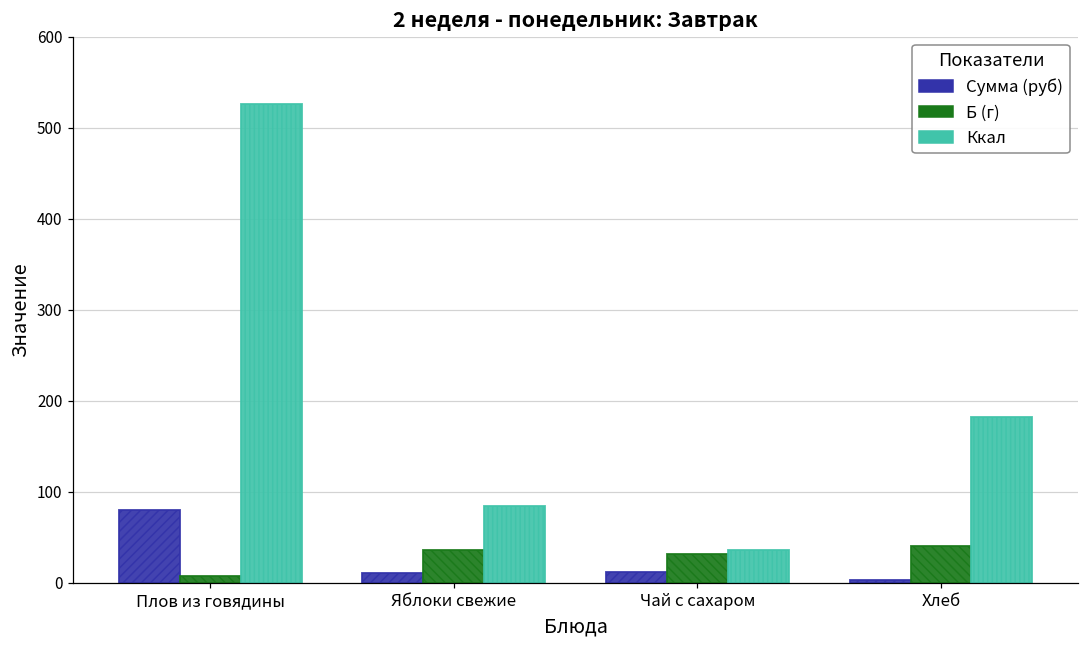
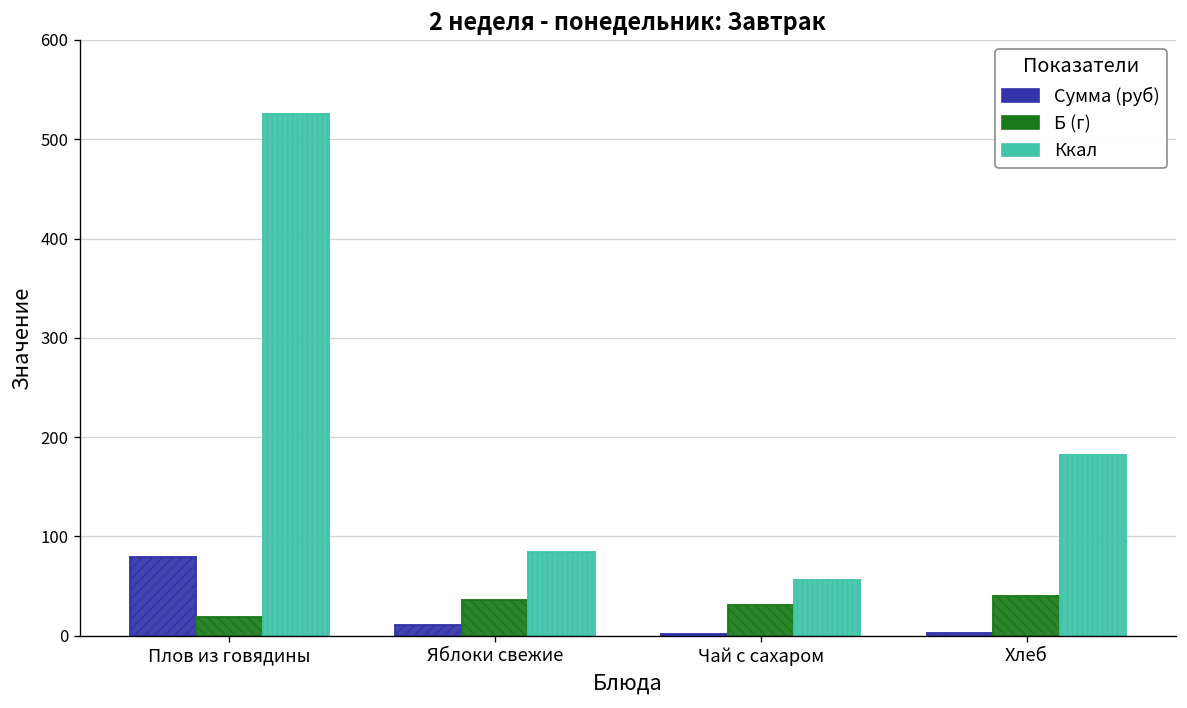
  {
    "Сумма (руб)": {
      "Плов из говядины": 80,
      "Яблоки свежие": 10,
-     "Чай с сахаром": 10
+     "Чай с сахаром": 0
    },
    "Б (г)": {
-     "Плов из говядины": 10,
+     "Плов из говядины": 20,
      "Яблоки свежие": 40,
      "Чай с сахаром": 30,
      "Хлеб": 40
    },
    "Ккал": {
      "Плов из говядины": 530,
      "Яблоки свежие": 80,
-     "Чай с сахаром": 40,
+     "Чай с сахаром": 60,
      "Хлеб": 180
    }
  }
